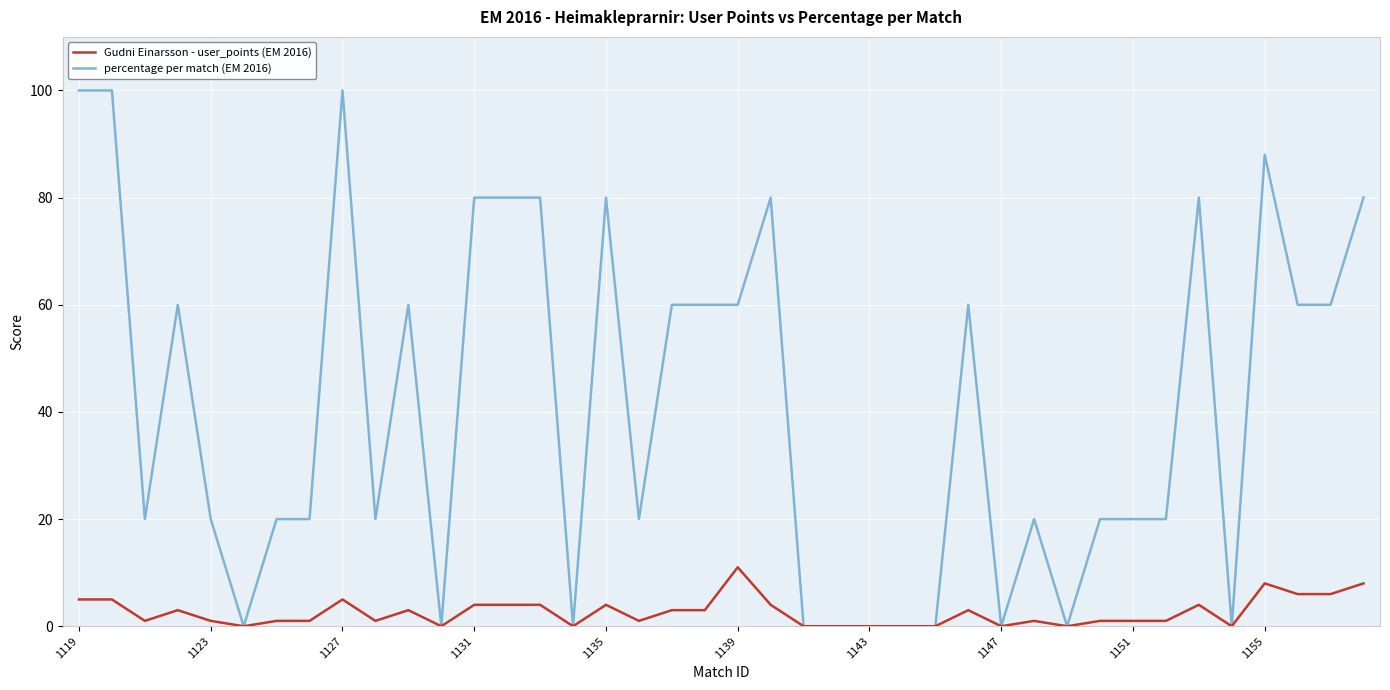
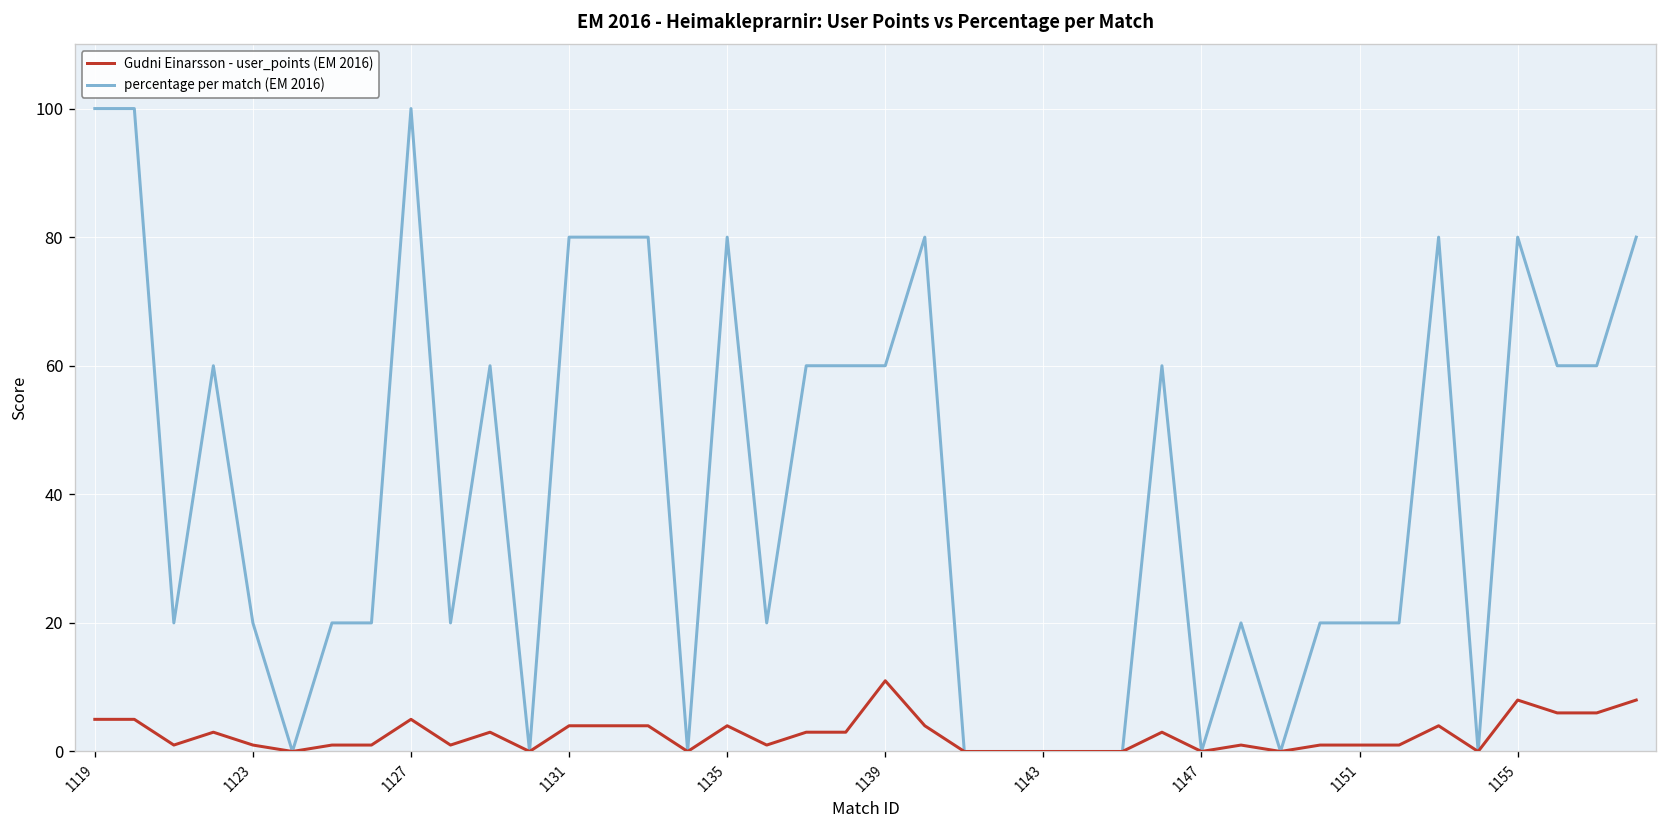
  {
    "Gudni Einarsson - user_points (EM 2016)": {
      "1119": 5,
      "1123": 1,
      "1127": 5,
      "1131": 4,
      "1135": 4,
      "1139": 11,
      "1151": 1,
      "1155": 8
    },
    "percentage per match (EM 2016)": {
      "1119": 100,
      "1123": 20,
      "1127": 100,
      "1131": 80,
      "1135": 80,
      "1139": 60,
      "1151": 20,
-     "1155": 88
+     "1155": 80
    }
  }
